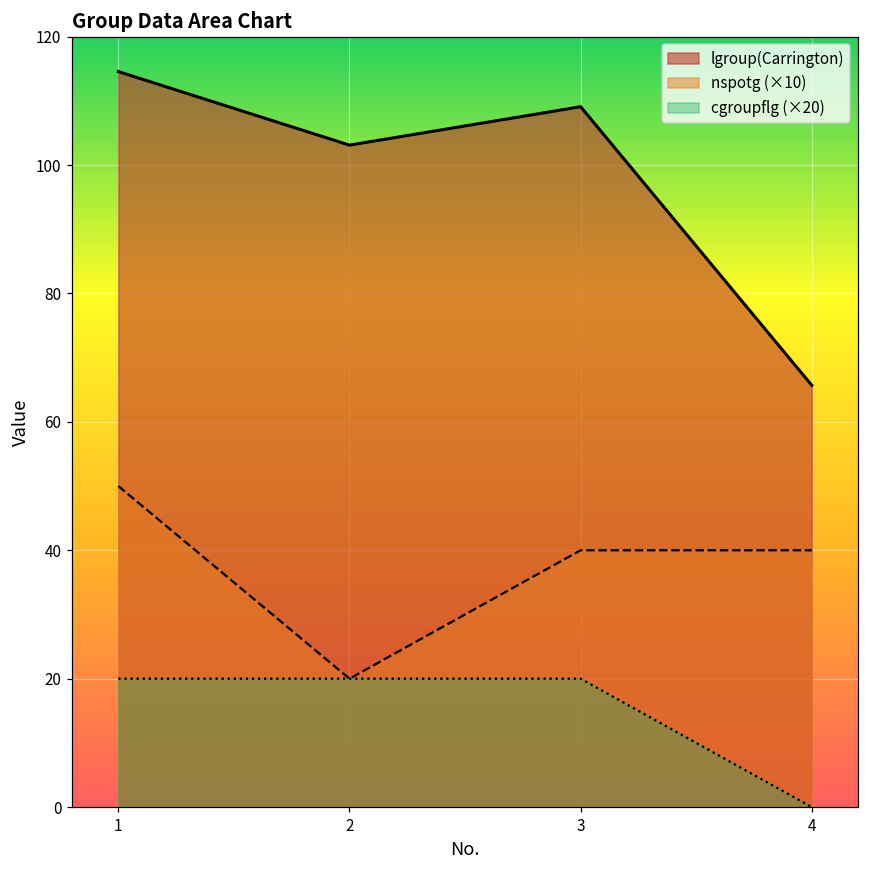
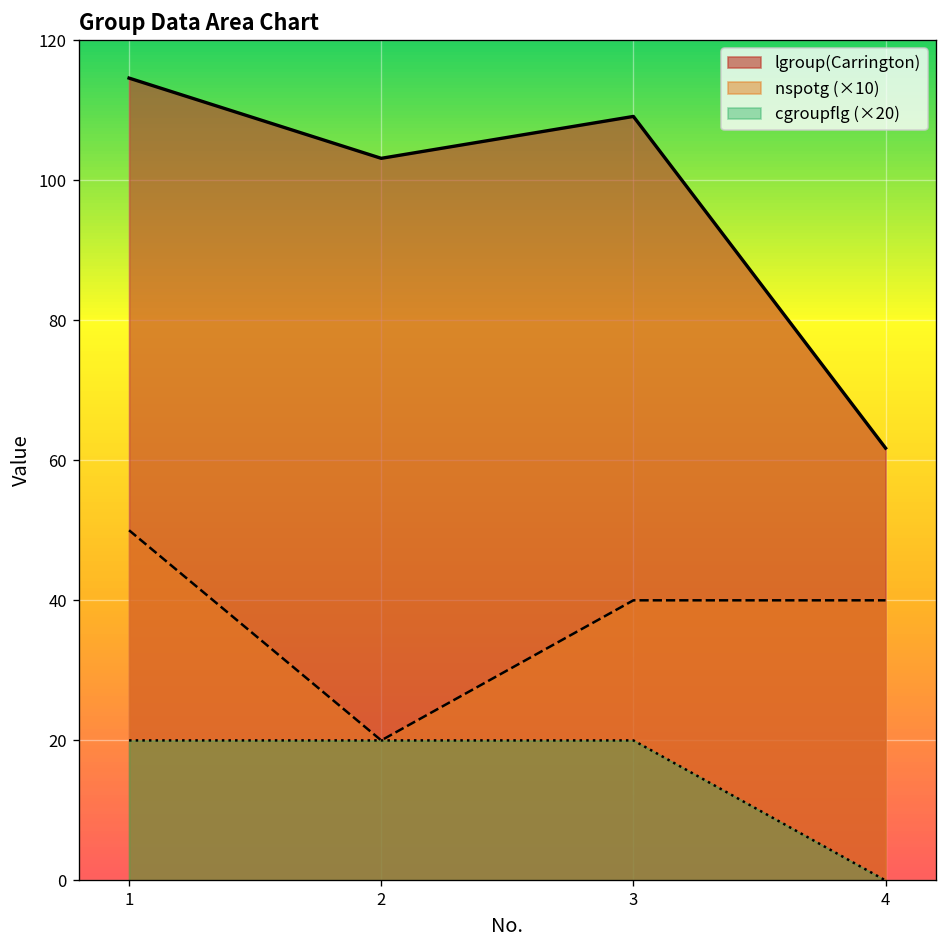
  {
    "lgroup(Carrington)": {
      "1": 115,
      "2": 103,
      "3": 109,
-     "4": 66
+     "4": 62
    },
    "nspotg (×10)": {
      "1": 50,
      "3": 40,
      "4": 40
    },
    "cgroupflg (×20)": {
      "1": 20,
      "3": 20,
      "4": 0
    }
  }
